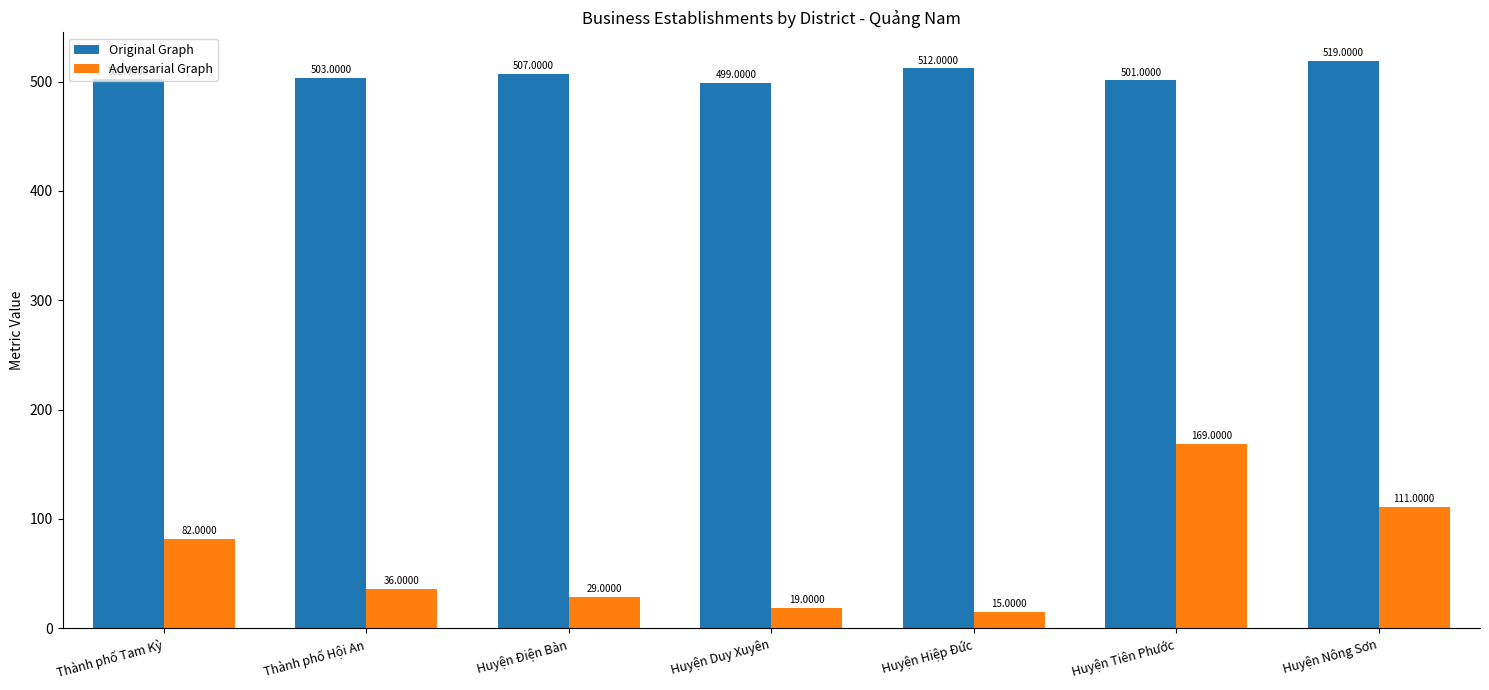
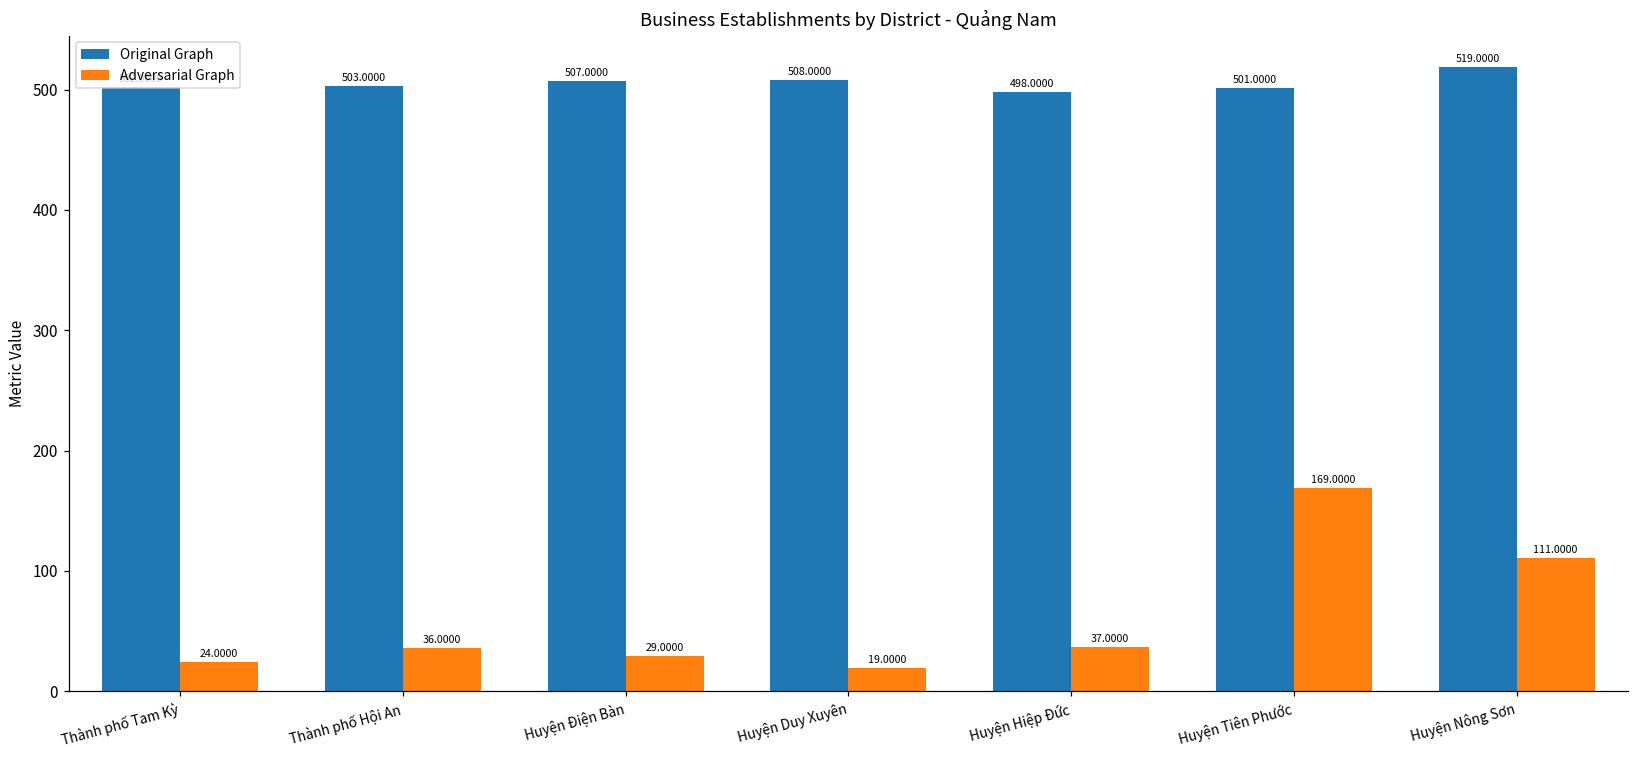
  {
    "Original Graph": {
      "Thành phố Hội An": 503.0000,
      "Huyện Điện Bàn": 507.0000,
-     "Huyện Duy Xuyên": 499.0000,
-     "Huyện Hiệp Đức": 512.0000,
+     "Huyện Duy Xuyên": 508.0000,
+     "Huyện Hiệp Đức": 498.0000,
      "Huyện Tiên Phước": 501.0000,
      "Huyện Nông Sơn": 519.0000
    },
    "Adversarial Graph": {
-     "Thành phố Tam Kỳ": 82.0000,
+     "Thành phố Tam Kỳ": 24.0000,
      "Thành phố Hội An": 36.0000,
      "Huyện Điện Bàn": 29.0000,
      "Huyện Duy Xuyên": 19.0000,
-     "Huyện Hiệp Đức": 15.0000,
+     "Huyện Hiệp Đức": 37.0000,
      "Huyện Tiên Phước": 169.0000,
      "Huyện Nông Sơn": 111.0000
    }
  }
